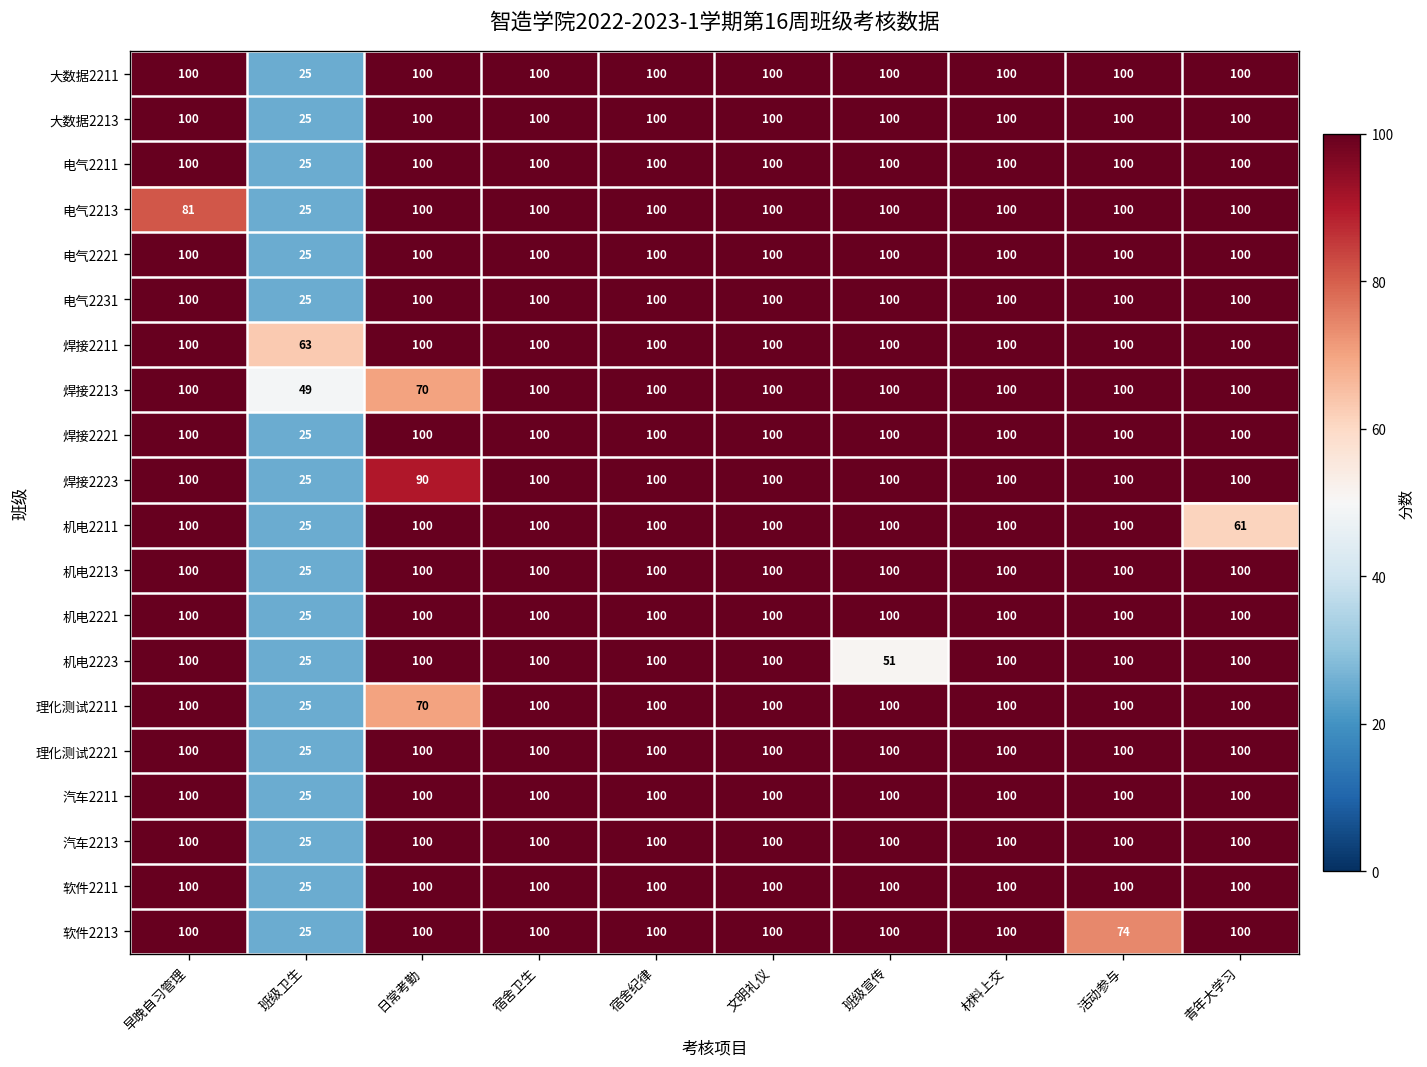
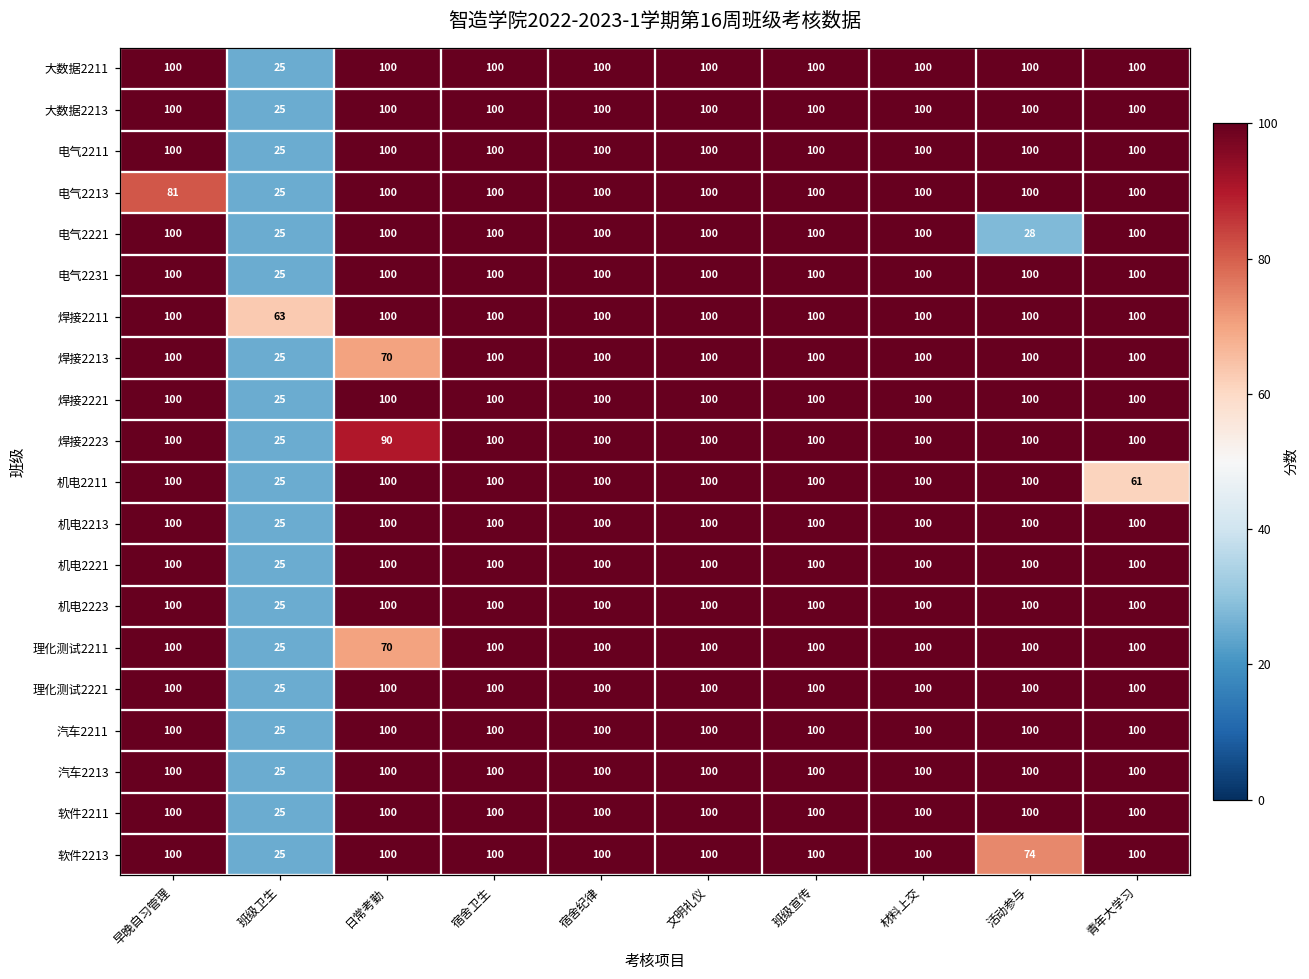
  {
    "大数据2211": {
      "早晚自习管理": 100,
      "班级卫生": 25,
      "日常考勤": 100,
      "宿舍卫生": 100,
      "宿舍纪律": 100,
      "文明礼仪": 100,
      "班级宣传": 100,
      "材料上交": 100,
      "活动参与": 100,
      "青年大学习": 100
    },
    "大数据2213": {
      "早晚自习管理": 100,
      "班级卫生": 25,
      "日常考勤": 100,
      "宿舍卫生": 100,
      "宿舍纪律": 100,
      "文明礼仪": 100,
      "班级宣传": 100,
      "材料上交": 100,
      "活动参与": 100,
      "青年大学习": 100
    },
    "电气2211": {
      "早晚自习管理": 100,
      "班级卫生": 25,
      "日常考勤": 100,
      "宿舍卫生": 100,
      "宿舍纪律": 100,
      "文明礼仪": 100,
      "班级宣传": 100,
      "材料上交": 100,
      "活动参与": 100,
      "青年大学习": 100
    },
    "电气2213": {
      "早晚自习管理": 81,
      "班级卫生": 25,
      "日常考勤": 100,
      "宿舍卫生": 100,
      "宿舍纪律": 100,
      "文明礼仪": 100,
      "班级宣传": 100,
      "材料上交": 100,
      "活动参与": 100,
      "青年大学习": 100
    },
    "电气2221": {
      "早晚自习管理": 100,
      "班级卫生": 25,
      "日常考勤": 100,
      "宿舍卫生": 100,
      "宿舍纪律": 100,
      "文明礼仪": 100,
      "班级宣传": 100,
      "材料上交": 100,
-     "活动参与": 100,
+     "活动参与": 28,
      "青年大学习": 100
    },
    "电气2231": {
      "早晚自习管理": 100,
      "班级卫生": 25,
      "日常考勤": 100,
      "宿舍卫生": 100,
      "宿舍纪律": 100,
      "文明礼仪": 100,
      "班级宣传": 100,
      "材料上交": 100,
      "活动参与": 100,
      "青年大学习": 100
    },
    "焊接2211": {
      "早晚自习管理": 100,
      "班级卫生": 63,
      "日常考勤": 100,
      "宿舍卫生": 100,
      "宿舍纪律": 100,
      "文明礼仪": 100,
      "班级宣传": 100,
      "材料上交": 100,
      "活动参与": 100,
      "青年大学习": 100
    },
    "焊接2213": {
      "早晚自习管理": 100,
-     "班级卫生": 49,
+     "班级卫生": 25,
      "日常考勤": 70,
      "宿舍卫生": 100,
      "宿舍纪律": 100,
      "文明礼仪": 100,
      "班级宣传": 100,
      "材料上交": 100,
      "活动参与": 100,
      "青年大学习": 100
    },
    "焊接2221": {
      "早晚自习管理": 100,
      "班级卫生": 25,
      "日常考勤": 100,
      "宿舍卫生": 100,
      "宿舍纪律": 100,
      "文明礼仪": 100,
      "班级宣传": 100,
      "材料上交": 100,
      "活动参与": 100,
      "青年大学习": 100
    },
    "焊接2223": {
      "早晚自习管理": 100,
      "班级卫生": 25,
      "日常考勤": 90,
      "宿舍卫生": 100,
      "宿舍纪律": 100,
      "文明礼仪": 100,
      "班级宣传": 100,
      "材料上交": 100,
      "活动参与": 100,
      "青年大学习": 100
    },
    "机电2211": {
      "早晚自习管理": 100,
      "班级卫生": 25,
      "日常考勤": 100,
      "宿舍卫生": 100,
      "宿舍纪律": 100,
      "文明礼仪": 100,
      "班级宣传": 100,
      "材料上交": 100,
      "活动参与": 100,
      "青年大学习": 61
    },
    "机电2213": {
      "早晚自习管理": 100,
      "班级卫生": 25,
      "日常考勤": 100,
      "宿舍卫生": 100,
      "宿舍纪律": 100,
      "文明礼仪": 100,
      "班级宣传": 100,
      "材料上交": 100,
      "活动参与": 100,
      "青年大学习": 100
    },
    "机电2221": {
      "早晚自习管理": 100,
      "班级卫生": 25,
      "日常考勤": 100,
      "宿舍卫生": 100,
      "宿舍纪律": 100,
      "文明礼仪": 100,
      "班级宣传": 100,
      "材料上交": 100,
      "活动参与": 100,
      "青年大学习": 100
    },
    "机电2223": {
      "早晚自习管理": 100,
      "班级卫生": 25,
      "日常考勤": 100,
      "宿舍卫生": 100,
      "宿舍纪律": 100,
      "文明礼仪": 100,
-     "班级宣传": 51,
+     "班级宣传": 100,
      "材料上交": 100,
      "活动参与": 100,
      "青年大学习": 100
    },
    "理化测试2211": {
      "早晚自习管理": 100,
      "班级卫生": 25,
      "日常考勤": 70,
      "宿舍卫生": 100,
      "宿舍纪律": 100,
      "文明礼仪": 100,
      "班级宣传": 100,
      "材料上交": 100,
      "活动参与": 100,
      "青年大学习": 100
    },
    "理化测试2221": {
      "早晚自习管理": 100,
      "班级卫生": 25,
      "日常考勤": 100,
      "宿舍卫生": 100,
      "宿舍纪律": 100,
      "文明礼仪": 100,
      "班级宣传": 100,
      "材料上交": 100,
      "活动参与": 100,
      "青年大学习": 100
    },
    "汽车2211": {
      "早晚自习管理": 100,
      "班级卫生": 25,
      "日常考勤": 100,
      "宿舍卫生": 100,
      "宿舍纪律": 100,
      "文明礼仪": 100,
      "班级宣传": 100,
      "材料上交": 100,
      "活动参与": 100,
      "青年大学习": 100
    },
    "汽车2213": {
      "早晚自习管理": 100,
      "班级卫生": 25,
      "日常考勤": 100,
      "宿舍卫生": 100,
      "宿舍纪律": 100,
      "文明礼仪": 100,
      "班级宣传": 100,
      "材料上交": 100,
      "活动参与": 100,
      "青年大学习": 100
    },
    "软件2211": {
      "早晚自习管理": 100,
      "班级卫生": 25,
      "日常考勤": 100,
      "宿舍卫生": 100,
      "宿舍纪律": 100,
      "文明礼仪": 100,
      "班级宣传": 100,
      "材料上交": 100,
      "活动参与": 100,
      "青年大学习": 100
    },
    "软件2213": {
      "早晚自习管理": 100,
      "班级卫生": 25,
      "日常考勤": 100,
      "宿舍卫生": 100,
      "宿舍纪律": 100,
      "文明礼仪": 100,
      "班级宣传": 100,
      "材料上交": 100,
      "活动参与": 74,
      "青年大学习": 100
    }
  }
